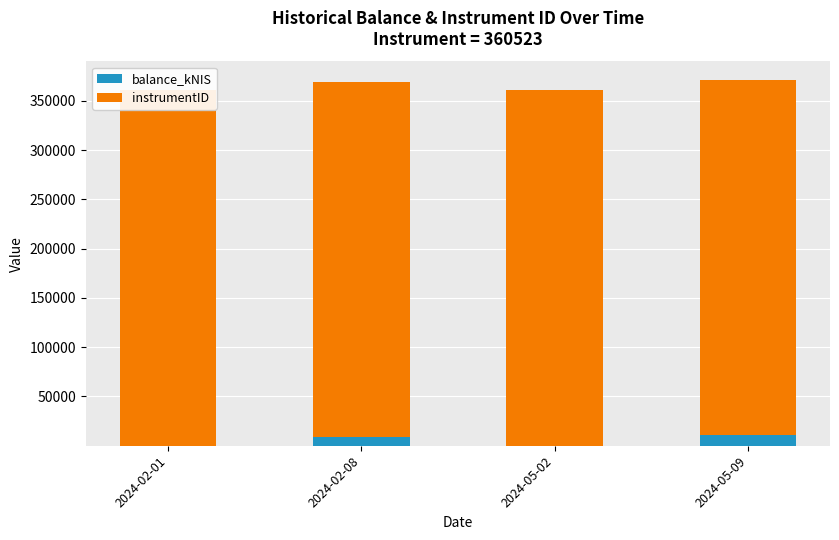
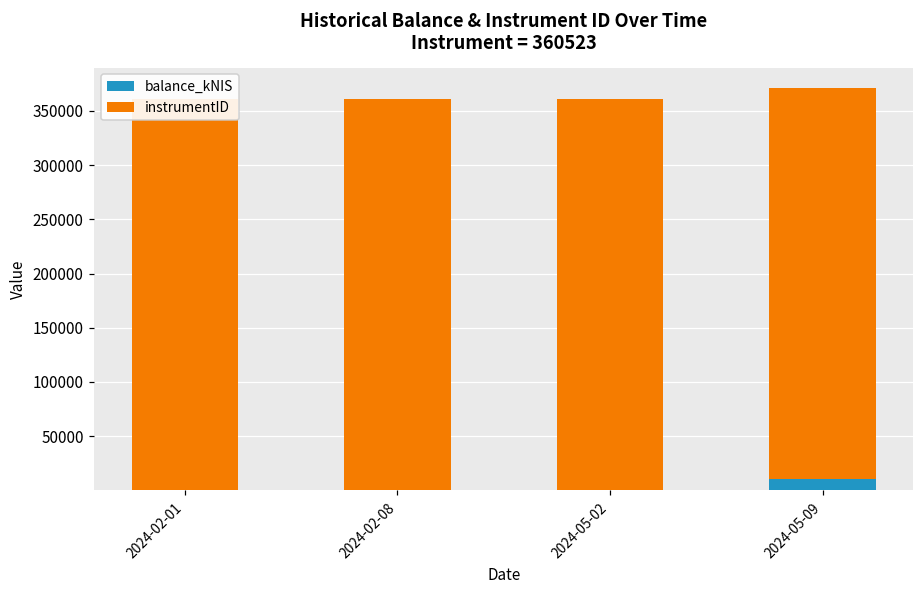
  {
    "balance_kNIS": {
-     "2024-02-08": 10000,
+     "2024-02-08": 0,
      "2024-05-09": 10000
    },
    "instrumentID": {
      "2024-02-08": 360000,
      "2024-05-02": 360000,
      "2024-05-09": 360000
    }
  }
